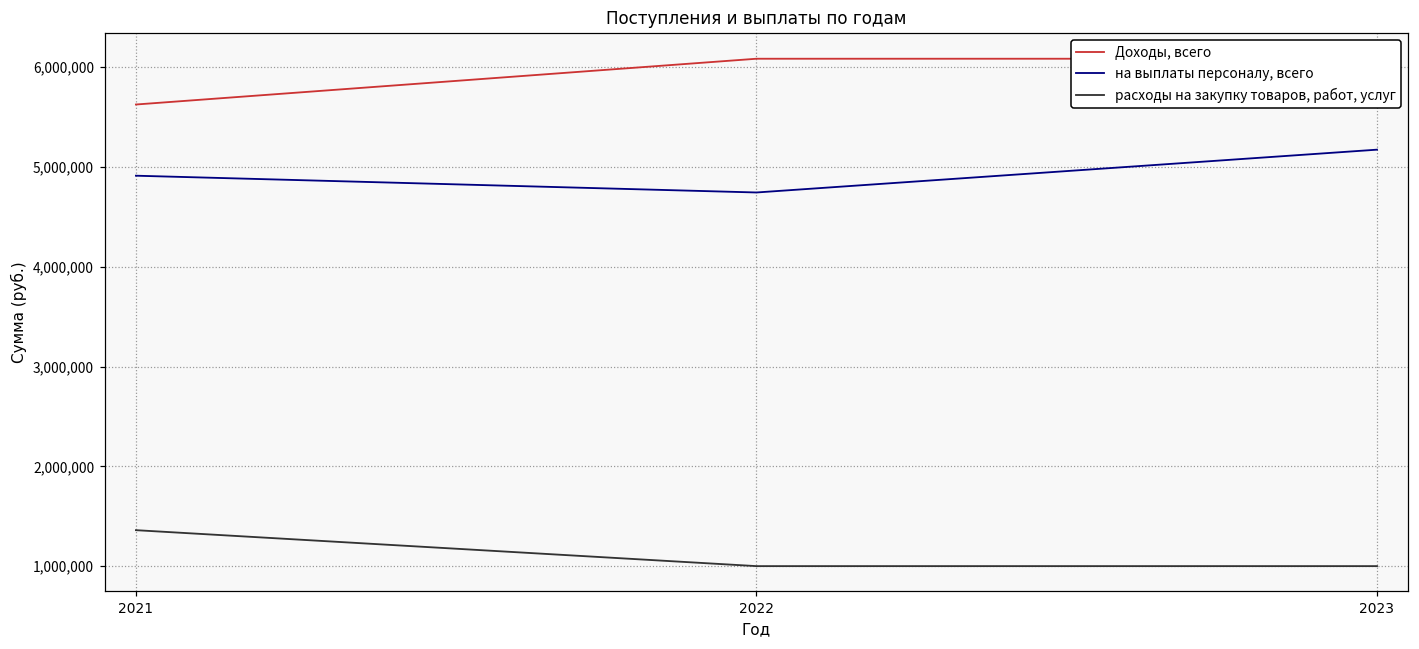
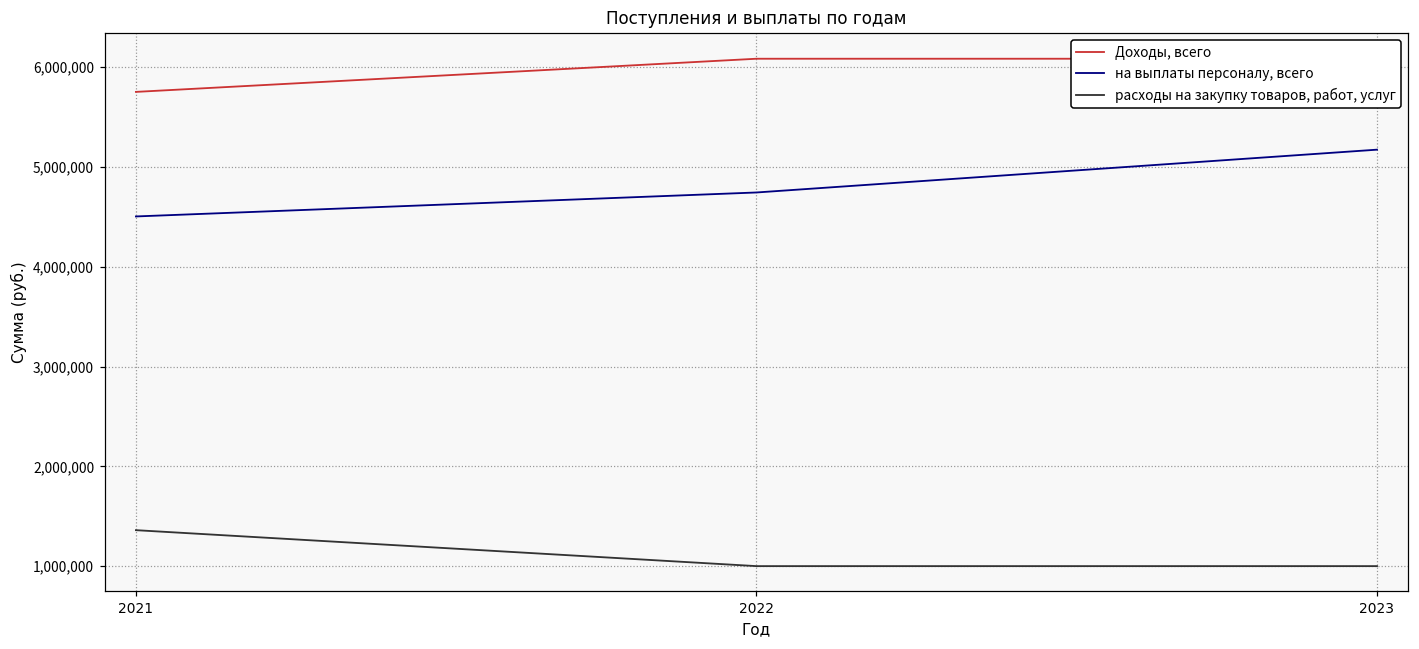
  {
    "Доходы, всего": {
-     "2021": "5,600,000",
+     "2021": "5,800,000",
      "2022": "6,100,000"
    },
    "на выплаты персоналу, всего": {
-     "2021": "4,900,000",
+     "2021": "4,500,000",
      "2022": "4,700,000",
      "2023": "5,200,000"
    },
    "расходы на закупку товаров, работ, услуг": {
      "2021": "1,400,000",
      "2022": "1,000,000",
      "2023": "1,000,000"
    }
  }
